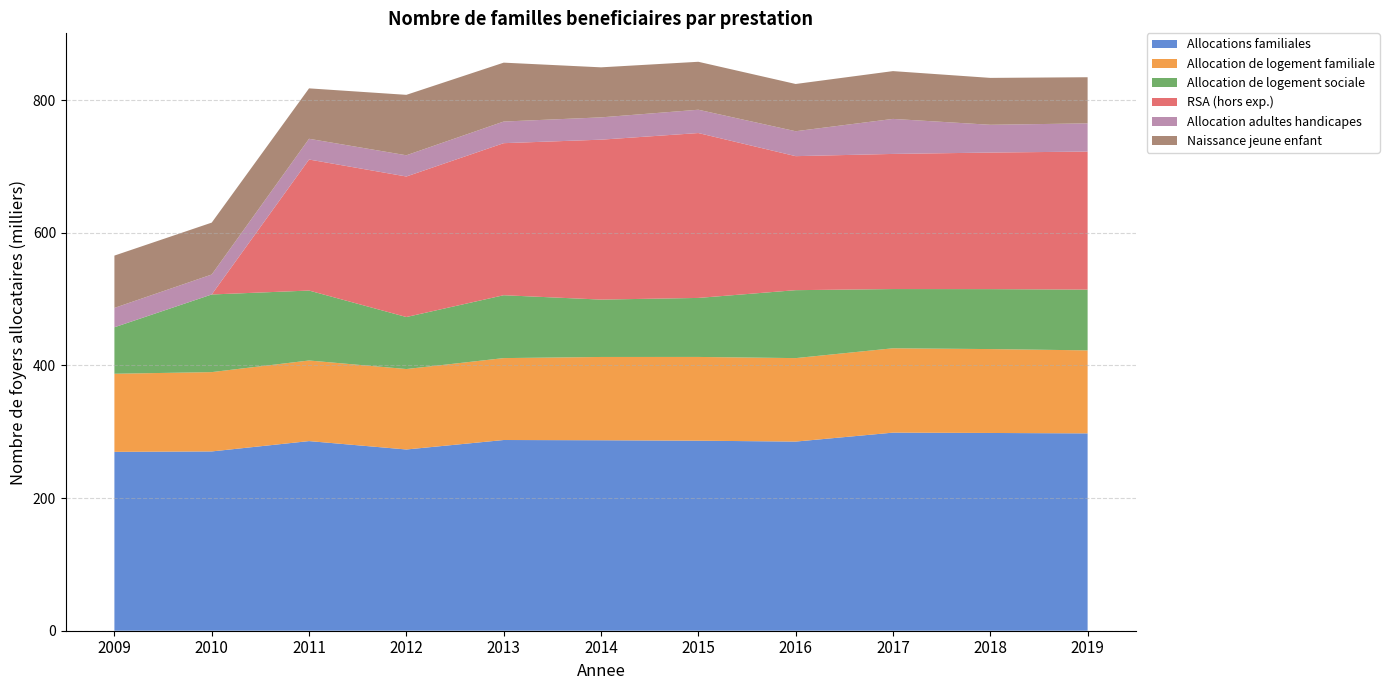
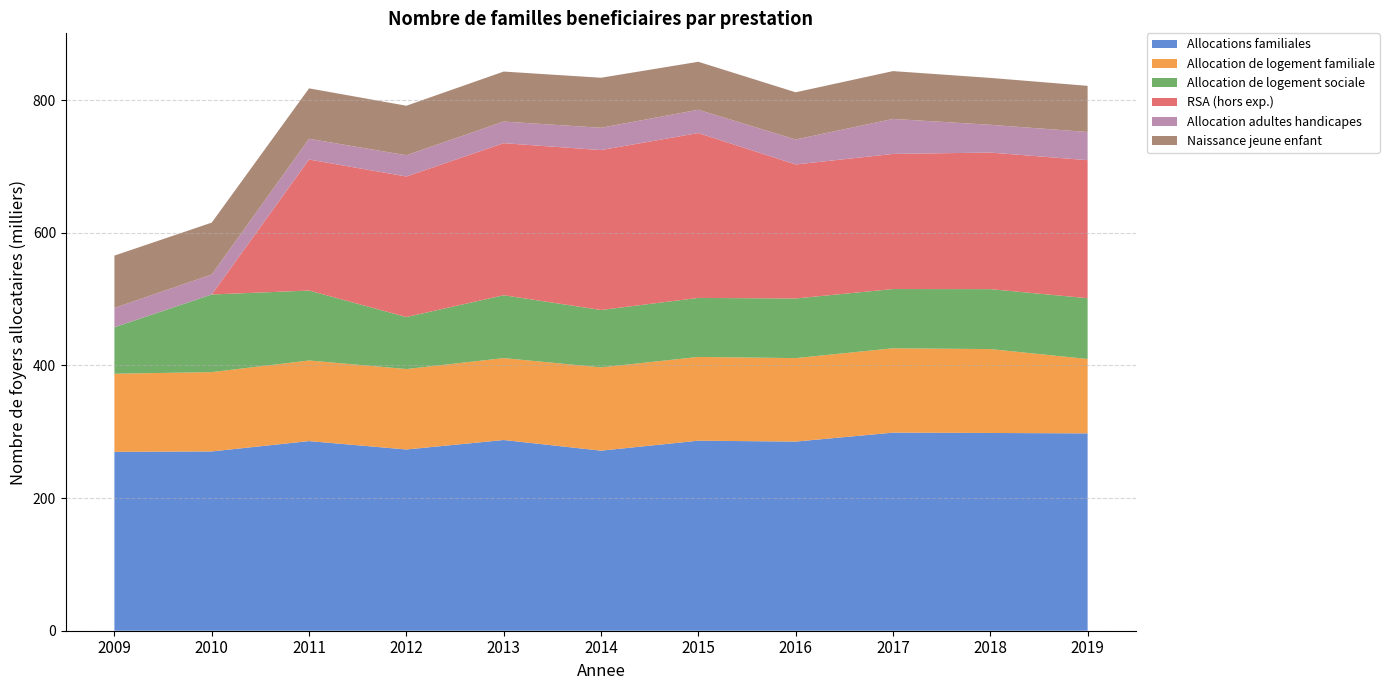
  {
    "Allocations familiales": {
      "2009": 270,
      "2010": 270,
      "2011": 290,
      "2012": 270,
      "2013": 290,
-     "2014": 290,
+     "2014": 270,
      "2015": 290,
      "2016": 290,
      "2017": 300,
      "2018": 300,
      "2019": 300
    },
    "Allocation de logement familiale": {
      "2009": 120,
      "2010": 120,
      "2011": 120,
      "2012": 120,
      "2013": 120,
      "2014": 130,
      "2015": 130,
      "2016": 130,
      "2017": 130,
      "2018": 130,
-     "2019": 130
+     "2019": 110
    },
    "Allocation de logement sociale": {
      "2011": 110,
      "2012": 80,
      "2013": 90,
      "2014": 90,
      "2015": 90,
-     "2016": 100,
+     "2016": 90,
      "2017": 90,
      "2018": 90,
      "2019": 90
    },
    "RSA (hors exp.)": {
      "2011": 200,
      "2012": 210,
      "2013": 230,
      "2014": 240,
      "2015": 250,
      "2016": 200,
      "2017": 200,
      "2018": 210,
      "2019": 210
    },
    "Allocation adultes handicapes": {
      "2009": 30,
      "2010": 30,
      "2011": 30,
      "2012": 30,
      "2013": 30,
      "2014": 30,
      "2015": 40,
      "2016": 40,
      "2017": 50,
      "2018": 40,
      "2019": 40
    },
    "Naissance jeune enfant": {
      "2009": 80,
      "2010": 80,
      "2011": 80,
-     "2012": 90,
-     "2013": 90,
+     "2012": 70,
+     "2013": 80,
      "2014": 80,
      "2015": 70,
      "2016": 70,
      "2017": 70,
      "2018": 70,
      "2019": 70
    }
  }
